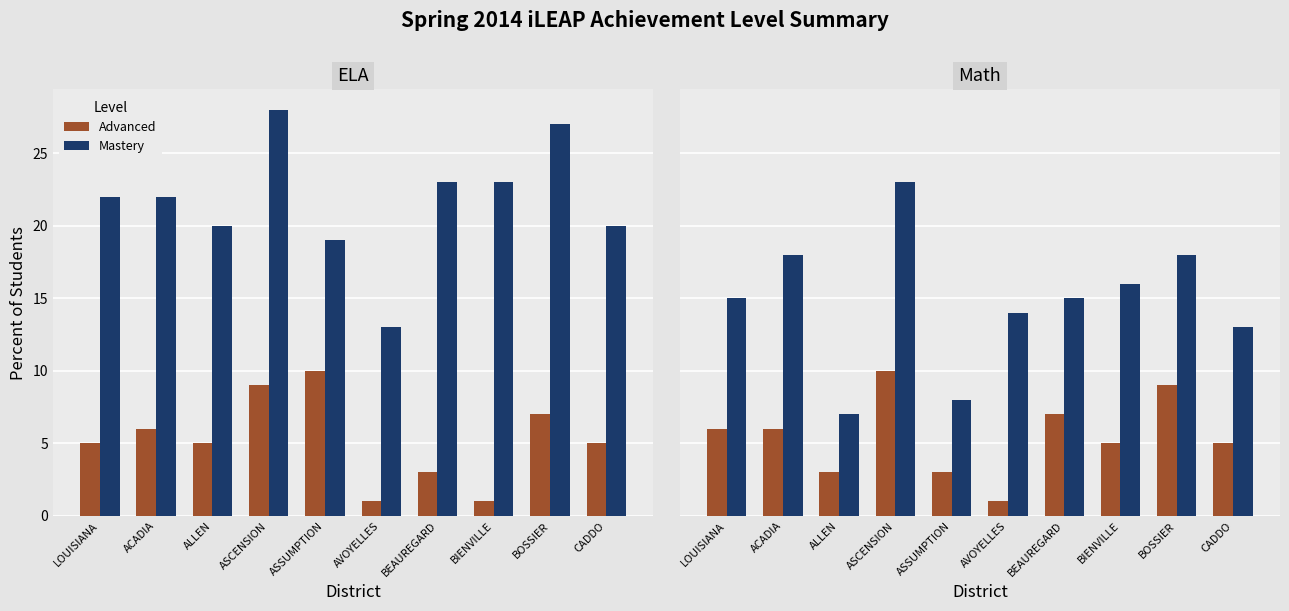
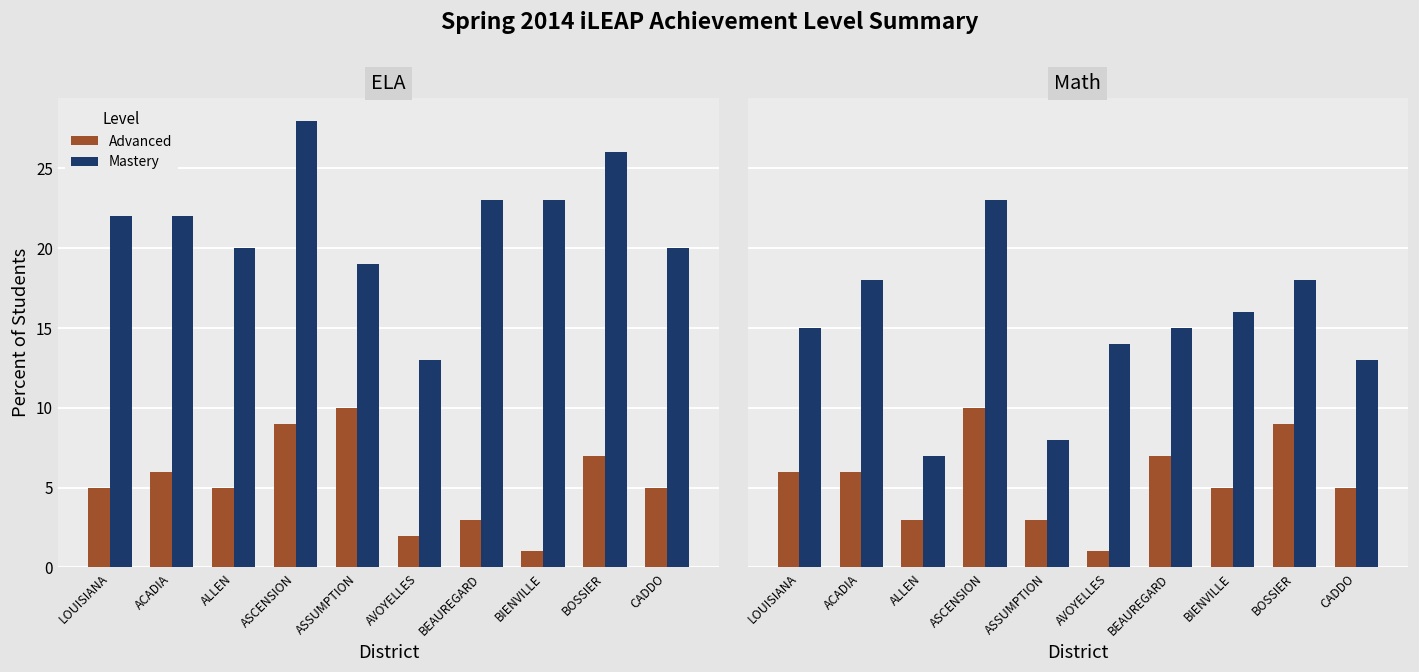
  {
    "ELA": {
      "Advanced": {
        "LOUISIANA": 5,
        "ACADIA": 6,
        "ALLEN": 5,
        "ASCENSION": 9,
        "ASSUMPTION": 10,
-       "AVOYELLES": 1,
+       "AVOYELLES": 2,
        "BEAUREGARD": 3,
        "BIENVILLE": 1,
        "BOSSIER": 7,
        "CADDO": 5
      },
      "Mastery": {
        "LOUISIANA": 22,
        "ACADIA": 22,
        "ALLEN": 20,
        "ASCENSION": 28,
        "ASSUMPTION": 19,
        "AVOYELLES": 13,
        "BEAUREGARD": 23,
        "BIENVILLE": 23,
-       "BOSSIER": 27,
+       "BOSSIER": 26,
        "CADDO": 20
      }
    }
  }
